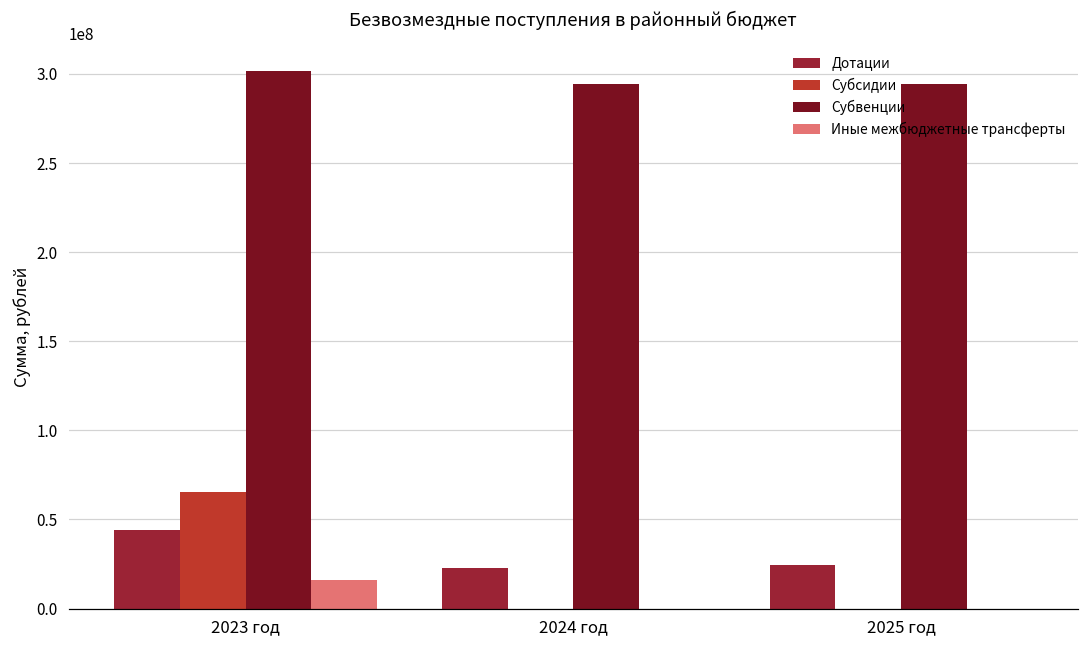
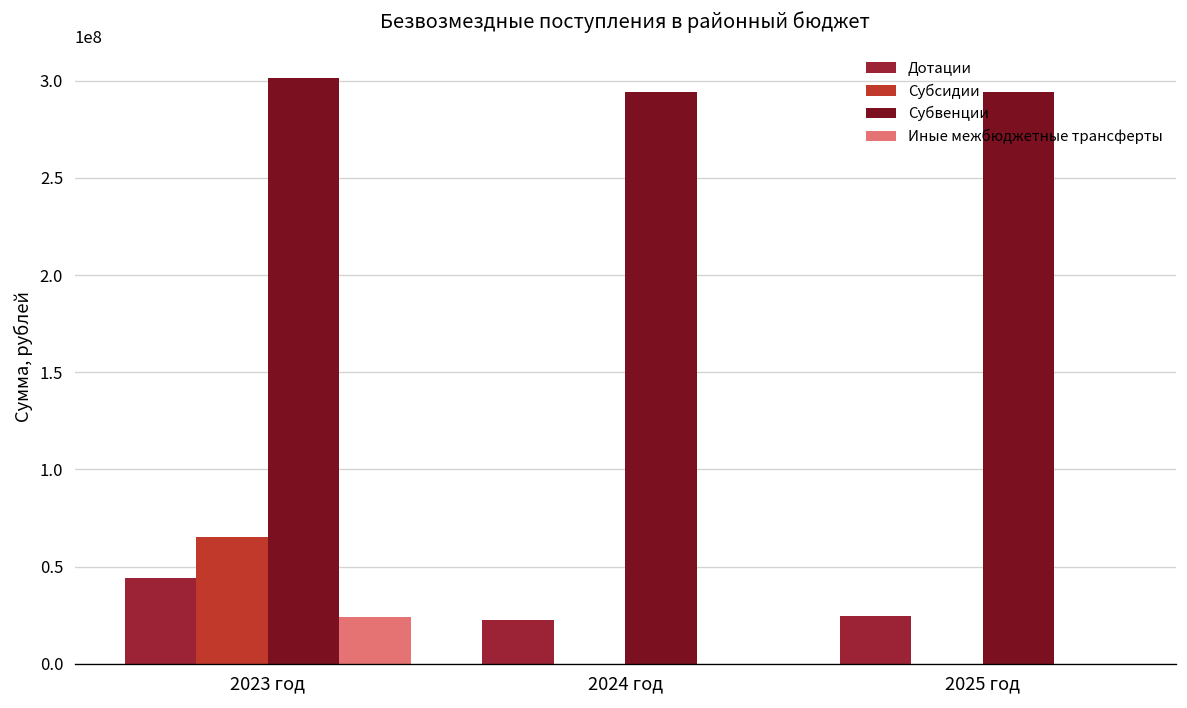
  {
    "Иные межбюджетные трансферты": {
-     "2023 год": 16000000,
+     "2023 год": 24000000,
      "2024 год": 0,
      "2025 год": 0
    }
  }
